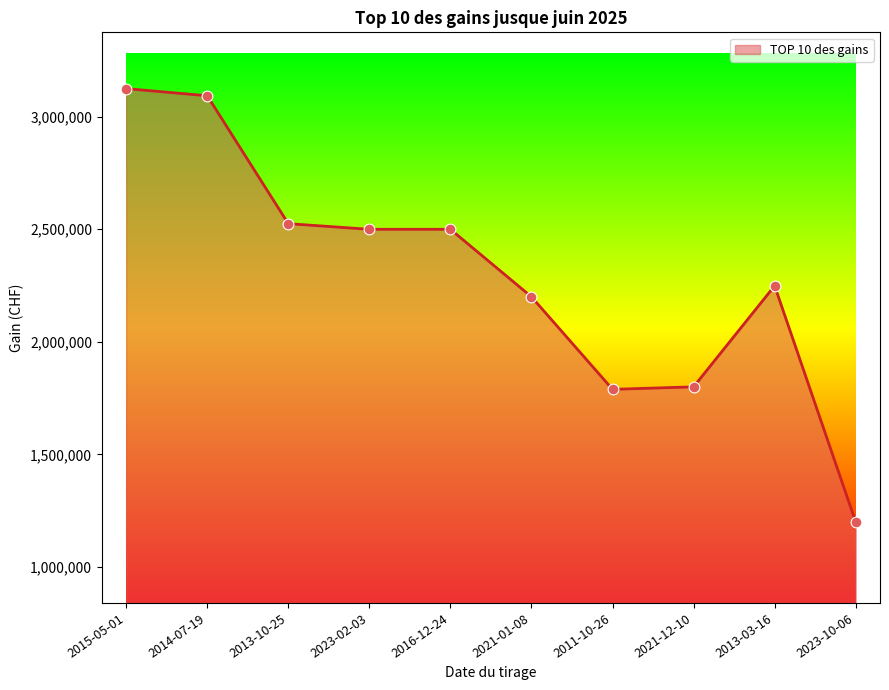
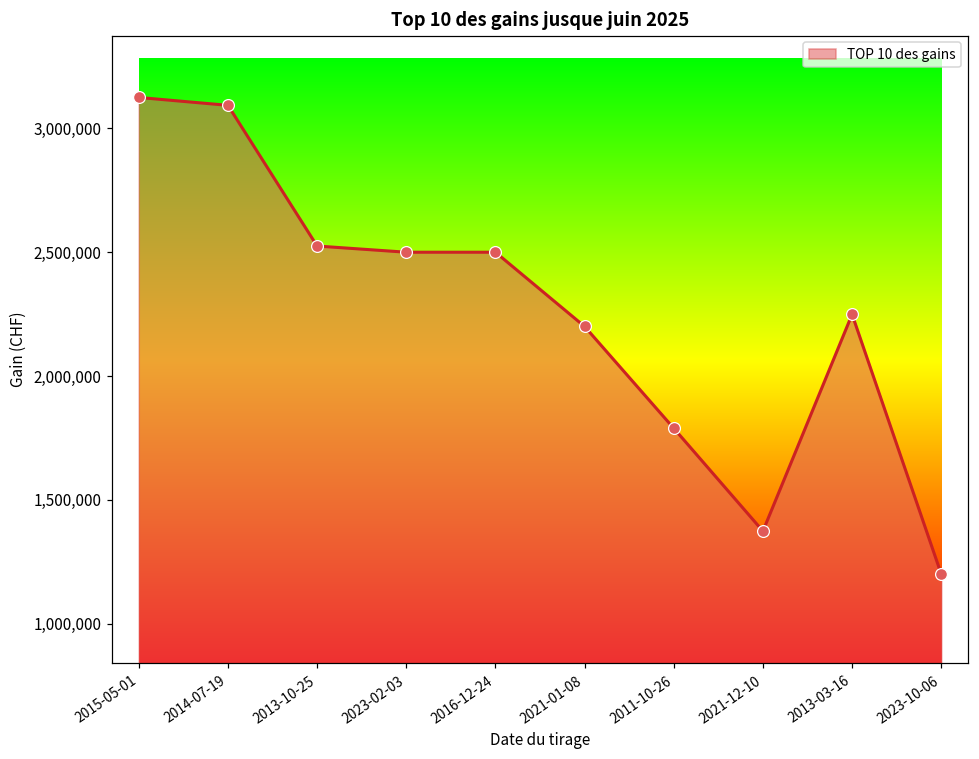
  {
    "2015-05-01": "3,130,000",
    "2014-07-19": "3,090,000",
    "2013-10-25": "2,530,000",
    "2023-02-03": "2,500,000",
    "2016-12-24": "2,500,000",
    "2021-01-08": "2,200,000",
    "2011-10-26": "1,790,000",
-   "2021-12-10": "1,800,000",
+   "2021-12-10": "1,370,000",
    "2013-03-16": "2,250,000",
    "2023-10-06": "1,200,000"
  }
